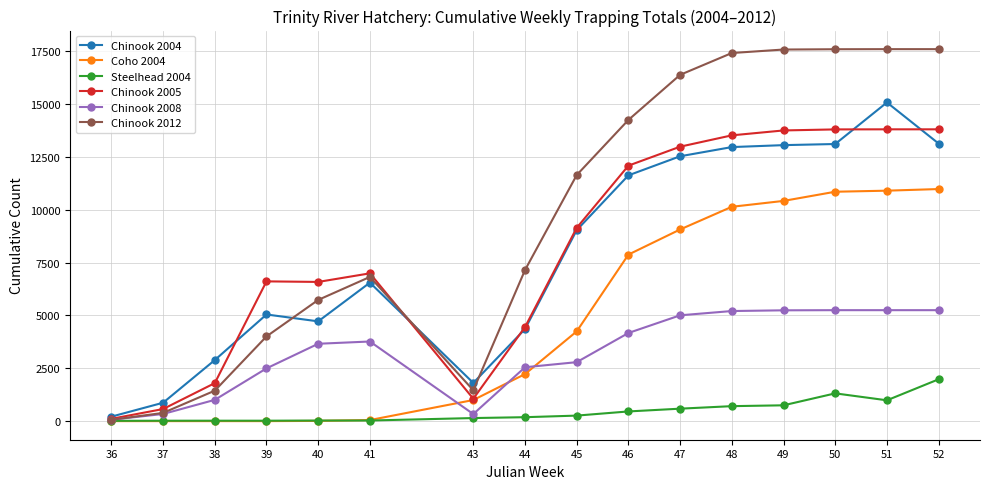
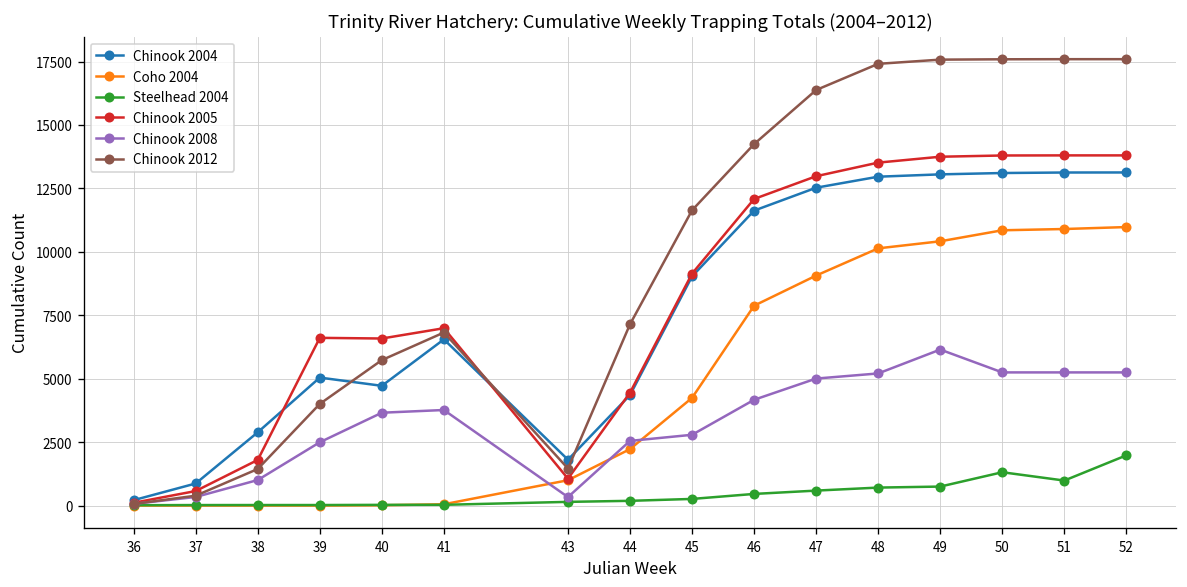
  {
    "Chinook 2004": {
      "37": 900,
      "38": 2900,
      "39": 5000,
      "40": 4700,
      "41": 6600,
      "43": 1800,
      "46": 11600,
      "47": 12500,
      "48": 13000,
      "49": 13100,
      "50": 13100,
-     "51": 15100,
+     "51": 13100,
      "52": 13100
    },
    "Coho 2004": {
      "44": 2200,
      "45": 4200,
      "46": 7900,
      "47": 9100,
      "48": 10100,
      "49": 10400,
      "50": 10900,
      "51": 10900,
      "52": 11000
    },
    "Steelhead 2004": {
      "43": 100,
      "44": 200,
      "45": 300,
      "46": 500,
      "47": 600,
      "48": 700,
      "49": 700,
      "50": 1300,
      "51": 1000,
      "52": 2000
    },
    "Chinook 2005": {
      "37": 600,
      "38": 1800,
      "39": 6600,
      "40": 6600,
      "41": 7000,
      "46": 12100,
      "47": 13000,
      "48": 13500,
      "49": 13700,
      "50": 13800,
      "51": 13800,
      "52": 13800
    },
    "Chinook 2008": {
      "38": 1000,
      "39": 2500,
      "40": 3700,
      "41": 3800,
      "43": 300,
      "44": 2500,
      "45": 2800,
      "46": 4200,
      "47": 5000,
      "48": 5200,
-     "49": 5200,
+     "49": 6100,
      "50": 5200,
      "51": 5200,
      "52": 5200
    },
    "Chinook 2012": {
      "38": 1400,
      "39": 4000,
      "40": 5700,
      "41": 6800,
      "43": 1500,
      "44": 7100,
      "45": 11600,
      "46": 14200,
      "47": 16400,
      "48": 17400,
      "49": 17600,
      "50": 17600,
      "51": 17600,
      "52": 17600
    }
  }
